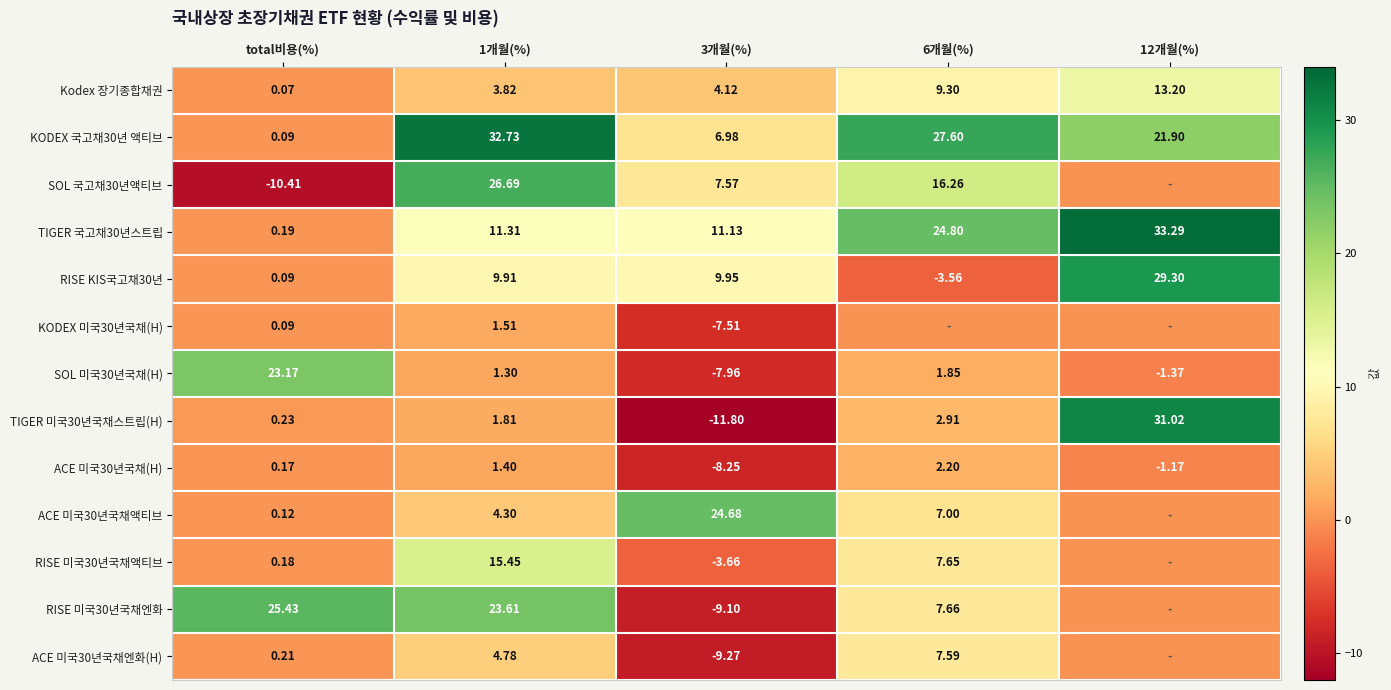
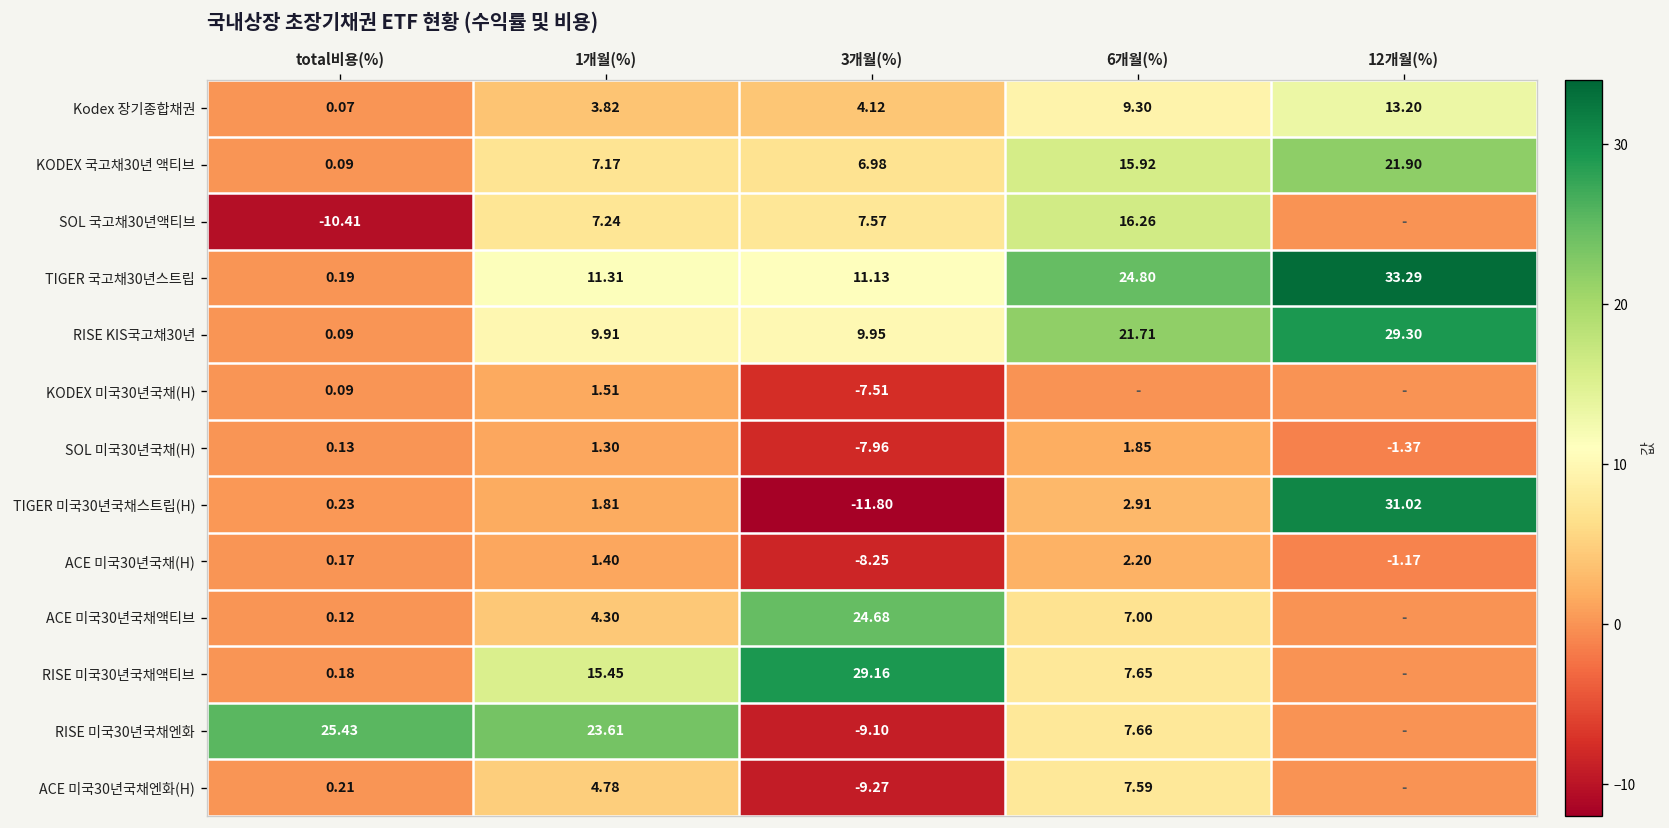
  {
    "Kodex 장기종합채권": {
      "total비용(%)": 0.07,
      "1개월(%)": 3.82,
      "3개월(%)": 4.12,
      "6개월(%)": 9.30,
      "12개월(%)": 13.20
    },
    "KODEX 국고채30년 액티브": {
      "total비용(%)": 0.09,
-     "1개월(%)": 32.73,
+     "1개월(%)": 7.17,
      "3개월(%)": 6.98,
-     "6개월(%)": 27.60,
+     "6개월(%)": 15.92,
      "12개월(%)": 21.90
    },
    "SOL 국고채30년액티브": {
      "total비용(%)": -10.41,
-     "1개월(%)": 26.69,
+     "1개월(%)": 7.24,
      "3개월(%)": 7.57,
      "6개월(%)": 16.26
    },
    "TIGER 국고채30년스트립": {
      "total비용(%)": 0.19,
      "1개월(%)": 11.31,
      "3개월(%)": 11.13,
      "6개월(%)": 24.80,
      "12개월(%)": 33.29
    },
    "RISE KIS국고채30년": {
      "total비용(%)": 0.09,
      "1개월(%)": 9.91,
      "3개월(%)": 9.95,
-     "6개월(%)": -3.56,
+     "6개월(%)": 21.71,
      "12개월(%)": 29.30
    },
    "KODEX 미국30년국채(H)": {
      "total비용(%)": 0.09,
      "1개월(%)": 1.51,
      "3개월(%)": -7.51
    },
    "SOL 미국30년국채(H)": {
-     "total비용(%)": 23.17,
+     "total비용(%)": 0.13,
      "1개월(%)": 1.30,
      "3개월(%)": -7.96,
      "6개월(%)": 1.85,
      "12개월(%)": -1.37
    },
    "TIGER 미국30년국채스트립(H)": {
      "total비용(%)": 0.23,
      "1개월(%)": 1.81,
      "3개월(%)": -11.80,
      "6개월(%)": 2.91,
      "12개월(%)": 31.02
    },
    "ACE 미국30년국채(H)": {
      "total비용(%)": 0.17,
      "1개월(%)": 1.40,
      "3개월(%)": -8.25,
      "6개월(%)": 2.20,
      "12개월(%)": -1.17
    },
    "ACE 미국30년국채액티브": {
      "total비용(%)": 0.12,
      "1개월(%)": 4.30,
      "3개월(%)": 24.68,
      "6개월(%)": 7.00
    },
    "RISE 미국30년국채액티브": {
      "total비용(%)": 0.18,
      "1개월(%)": 15.45,
-     "3개월(%)": -3.66,
+     "3개월(%)": 29.16,
      "6개월(%)": 7.65
    },
    "RISE 미국30년국채엔화": {
      "total비용(%)": 25.43,
      "1개월(%)": 23.61,
      "3개월(%)": -9.10,
      "6개월(%)": 7.66
    },
    "ACE 미국30년국채엔화(H)": {
      "total비용(%)": 0.21,
      "1개월(%)": 4.78,
      "3개월(%)": -9.27,
      "6개월(%)": 7.59
    }
  }
